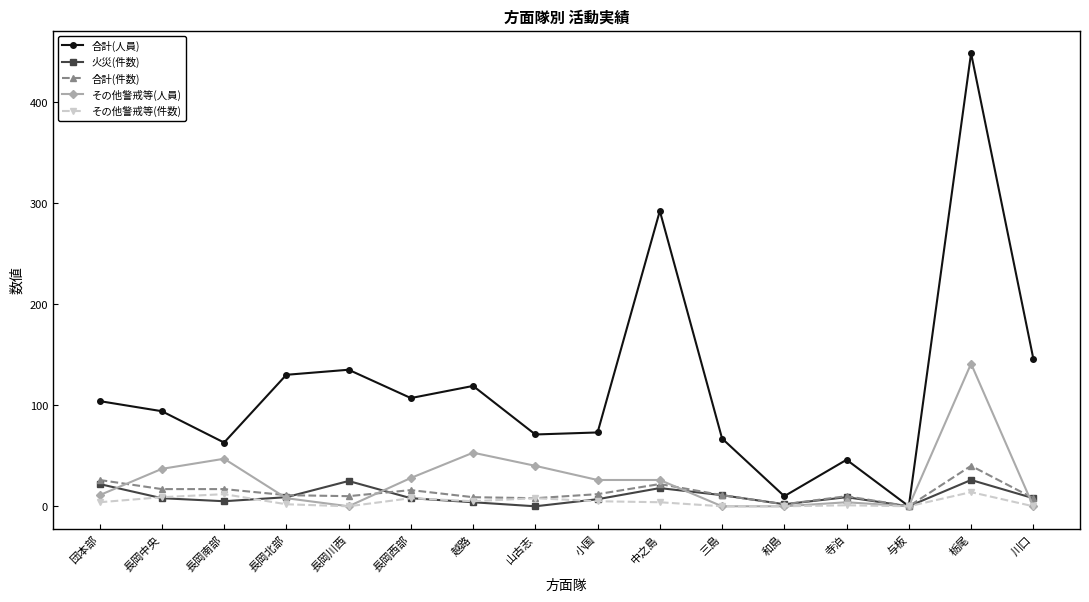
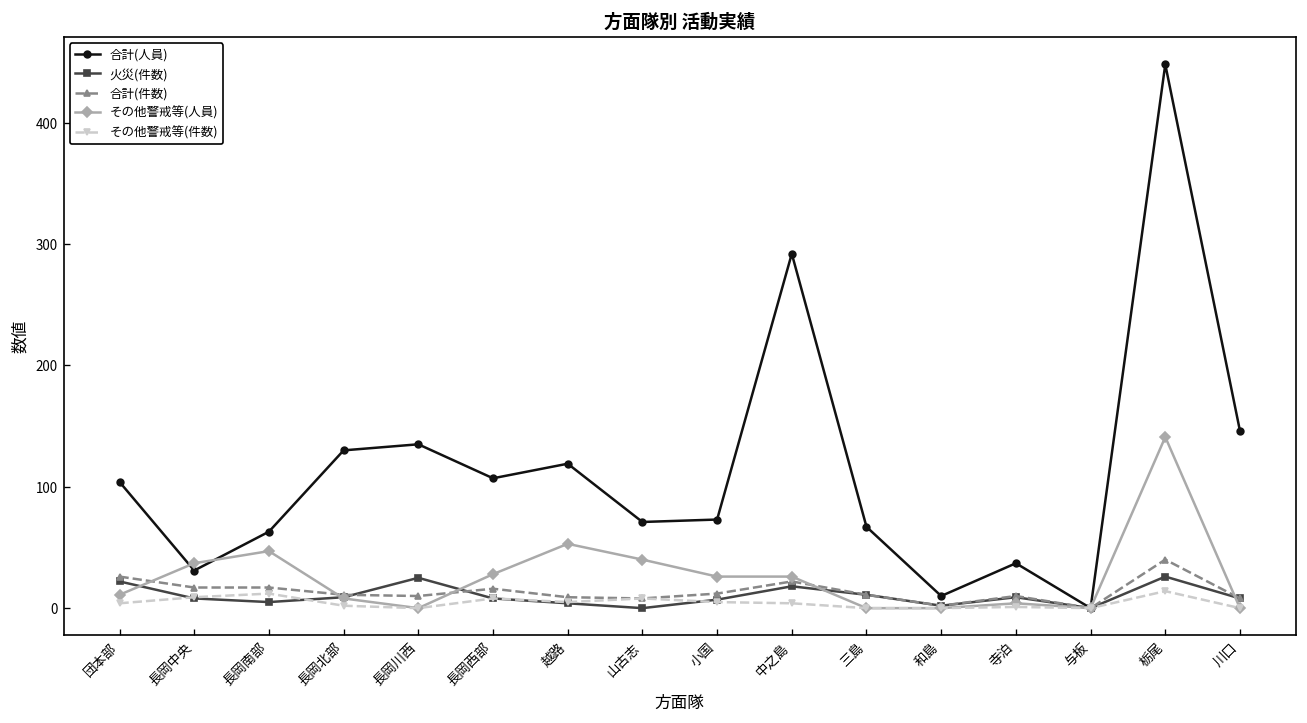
  {
    "合計(人員)": {
      "団本部": 104,
-     "長岡中央": 94,
+     "長岡中央": 31,
      "長岡南部": 63,
      "長岡北部": 130,
      "長岡川西": 135,
      "長岡西部": 107,
      "越路": 119,
      "山古志": 71,
      "小国": 73,
      "中之島": 292,
      "三島": 67,
      "和島": 10,
-     "寺泊": 46,
+     "寺泊": 37,
      "栃尾": 448,
      "川口": 146
    },
    "火災(件数)": {
      "団本部": 22,
      "長岡南部": 5,
      "長岡川西": 25,
      "山古志": 0,
      "中之島": 18,
      "栃尾": 26
    }
  }
